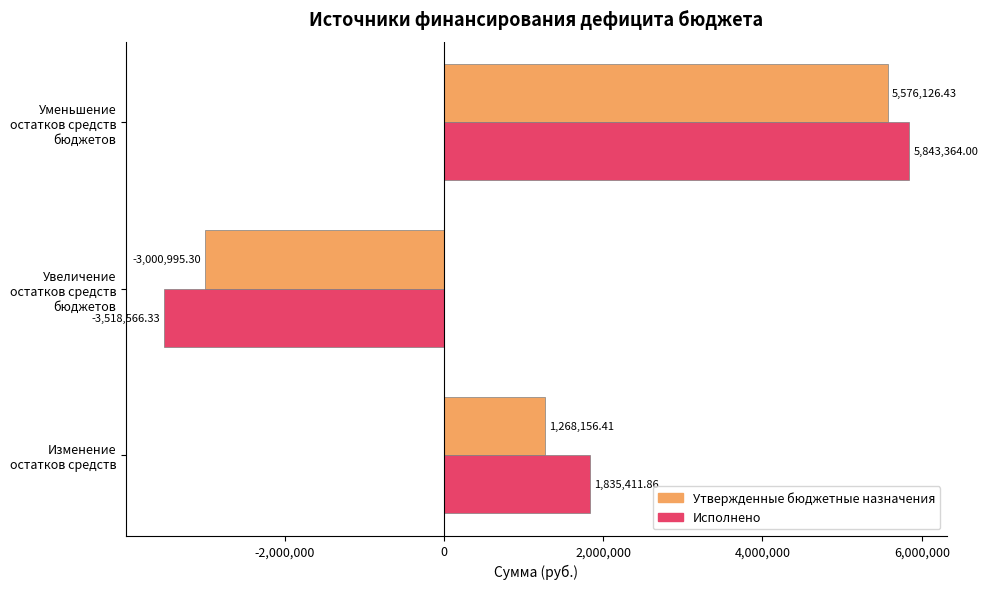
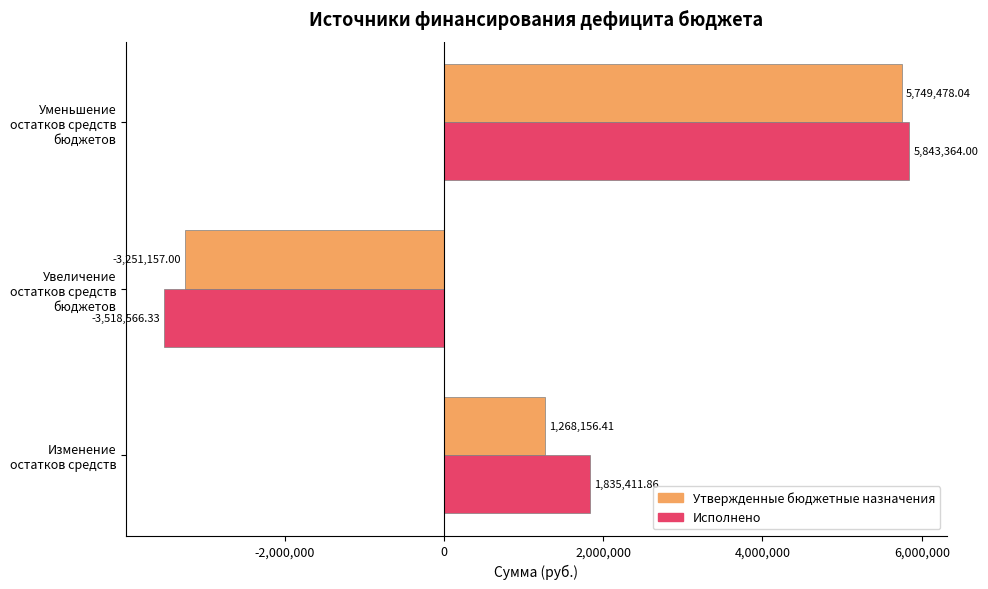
  {
    "Утвержденные бюджетные назначения": {
-     "Уменьшение остатков средств бюджетов": "5,576,126.43",
-     "Увеличение остатков средств бюджетов": "-3,000,995.30",
+     "Уменьшение остатков средств бюджетов": "5,749,478.04",
+     "Увеличение остатков средств бюджетов": "-3,251,157.00",
      "Изменение остатков средств": "1,268,156.41"
    },
    "Исполнено": {
      "Уменьшение остатков средств бюджетов": "5,843,364.00",
      "Увеличение остатков средств бюджетов": "-3,518,566.33"
    }
  }
